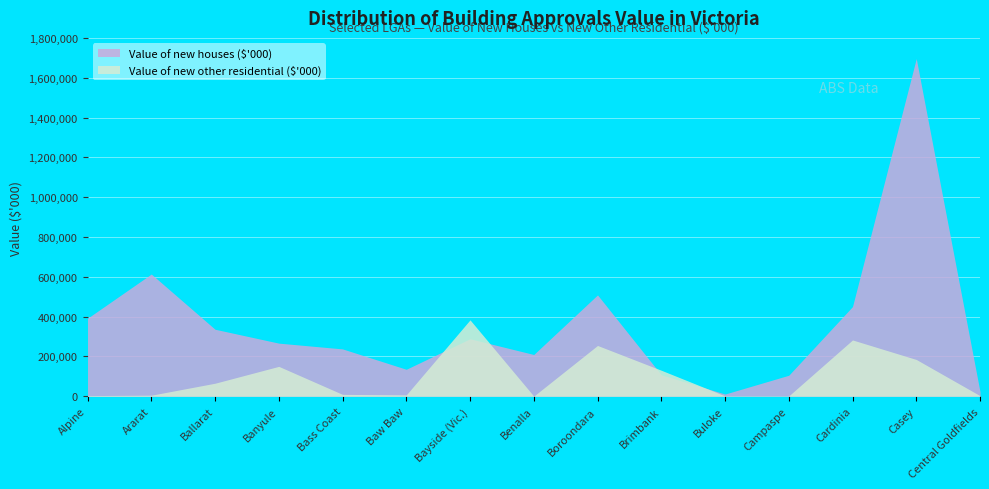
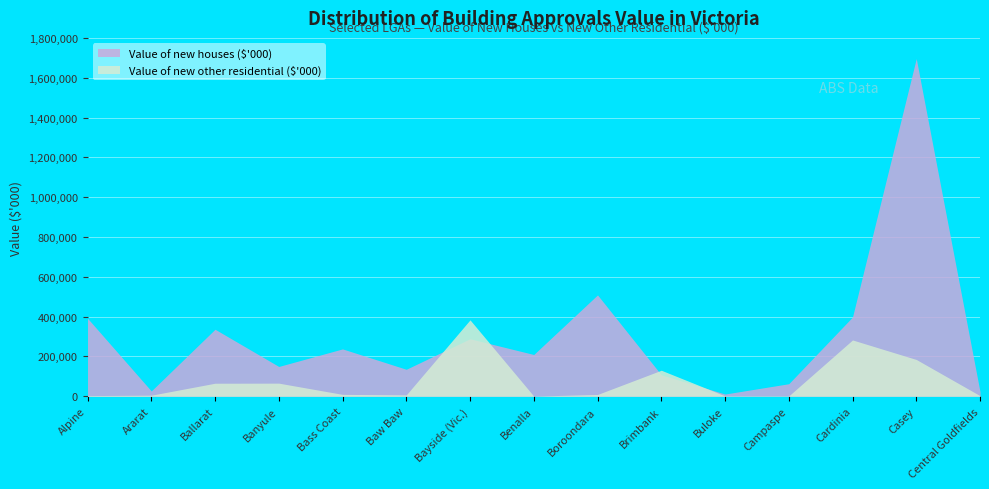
  {
    "Value of new houses ($'000)": {
      "Alpine": "390,000",
-     "Ararat": "610,000",
+     "Ararat": "30,000",
      "Ballarat": "340,000",
-     "Banyule": "270,000",
+     "Banyule": "150,000",
      "Bass Coast": "240,000",
      "Baw Baw": "140,000",
      "Bayside (Vic.)": "290,000",
      "Benalla": "210,000",
      "Boroondara": "510,000",
      "Brimbank": "110,000",
-     "Campaspe": "110,000",
-     "Cardinia": "450,000",
+     "Campaspe": "60,000",
+     "Cardinia": "400,000",
      "Casey": "1,700,000",
      "Central Goldfields": "20,000"
    },
    "Value of new other residential ($'000)": {
      "Alpine": "0",
      "Ararat": "10,000",
      "Ballarat": "70,000",
-     "Banyule": "150,000",
+     "Banyule": "70,000",
      "Bass Coast": "10,000",
      "Baw Baw": "10,000",
      "Bayside (Vic.)": "380,000",
      "Benalla": "0",
-     "Boroondara": "260,000",
+     "Boroondara": "10,000",
      "Brimbank": "130,000",
      "Campaspe": "0",
      "Cardinia": "280,000",
      "Casey": "180,000",
      "Central Goldfields": "0"
    }
  }
